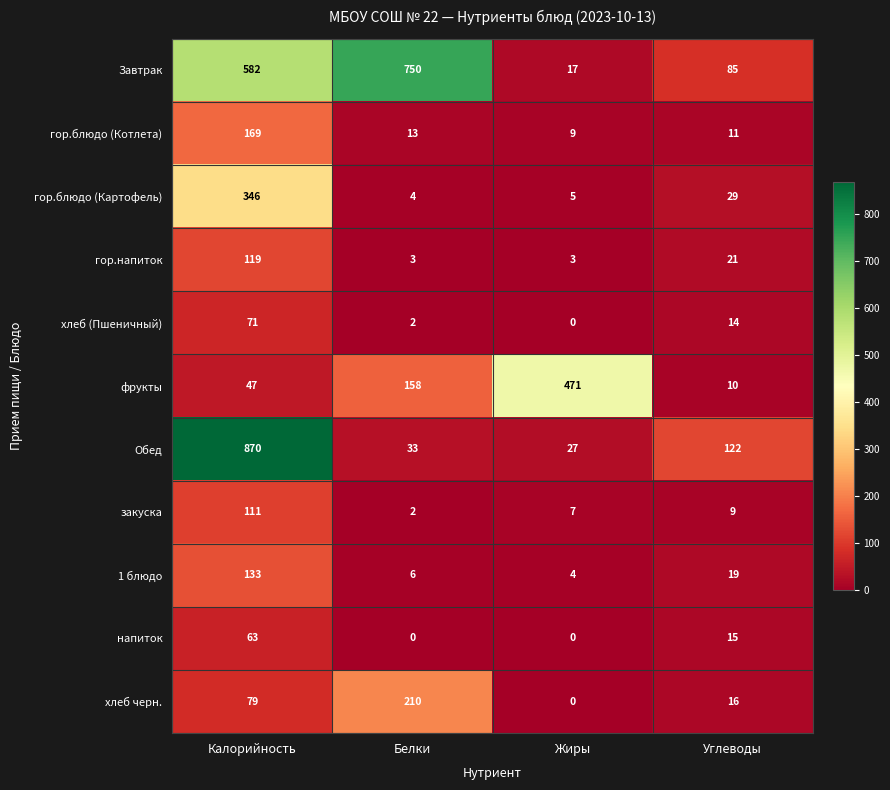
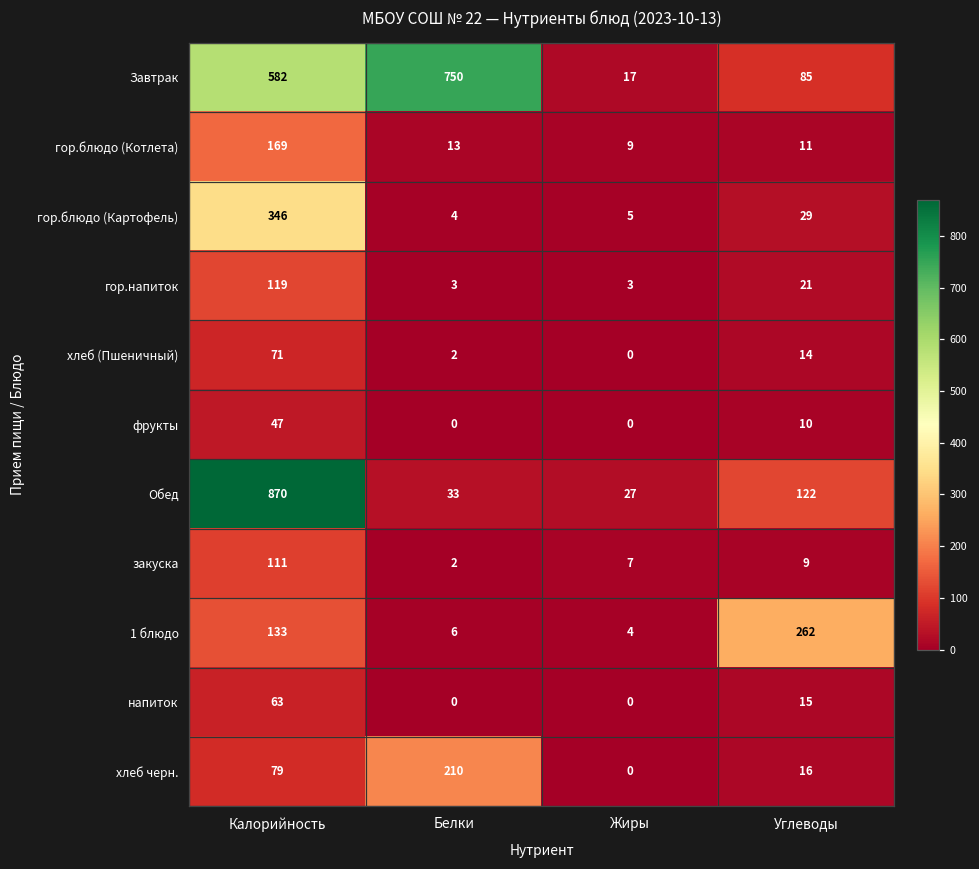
  {
    "Завтрак": {
      "Калорийность": 582,
      "Белки": 750,
      "Жиры": 17,
      "Углеводы": 85
    },
    "гор.блюдо (Котлета)": {
      "Калорийность": 169,
      "Белки": 13,
      "Жиры": 9,
      "Углеводы": 11
    },
    "гор.блюдо (Картофель)": {
      "Калорийность": 346,
      "Белки": 4,
      "Жиры": 5,
      "Углеводы": 29
    },
    "гор.напиток": {
      "Калорийность": 119,
      "Белки": 3,
      "Жиры": 3,
      "Углеводы": 21
    },
    "хлеб (Пшеничный)": {
      "Калорийность": 71,
      "Белки": 2,
      "Жиры": 0,
      "Углеводы": 14
    },
    "фрукты": {
      "Калорийность": 47,
-     "Белки": 158,
-     "Жиры": 471,
+     "Белки": 0,
+     "Жиры": 0,
      "Углеводы": 10
    },
    "Обед": {
      "Калорийность": 870,
      "Белки": 33,
      "Жиры": 27,
      "Углеводы": 122
    },
    "закуска": {
      "Калорийность": 111,
      "Белки": 2,
      "Жиры": 7,
      "Углеводы": 9
    },
    "1 блюдо": {
      "Калорийность": 133,
      "Белки": 6,
      "Жиры": 4,
-     "Углеводы": 19
+     "Углеводы": 262
    },
    "напиток": {
      "Калорийность": 63,
      "Белки": 0,
      "Жиры": 0,
      "Углеводы": 15
    },
    "хлеб черн.": {
      "Калорийность": 79,
      "Белки": 210,
      "Жиры": 0,
      "Углеводы": 16
    }
  }
